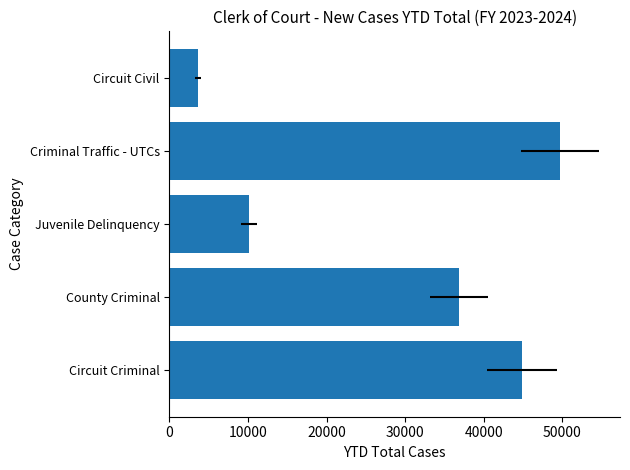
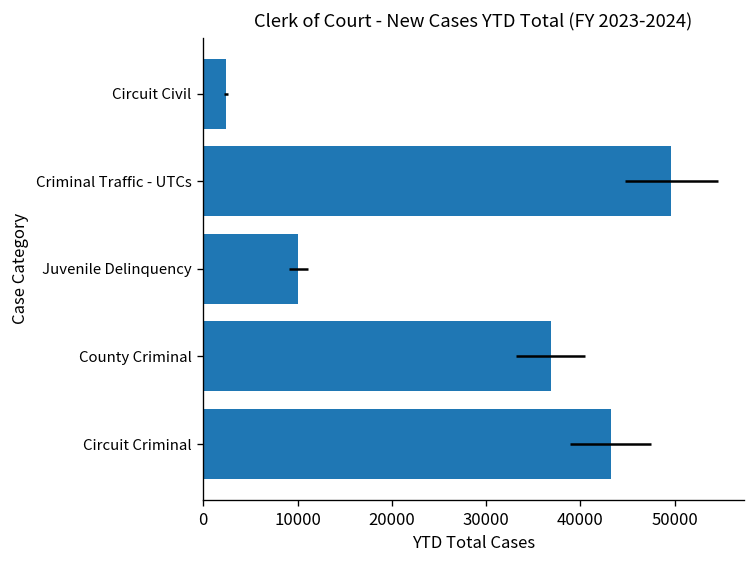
  {
-   "Circuit Civil": 4000,
+   "Circuit Civil": 2000,
    "Criminal Traffic - UTCs": 50000,
    "Juvenile Delinquency": 10000,
    "County Criminal": 37000,
-   "Circuit Criminal": 45000
+   "Circuit Criminal": 43000
  }
